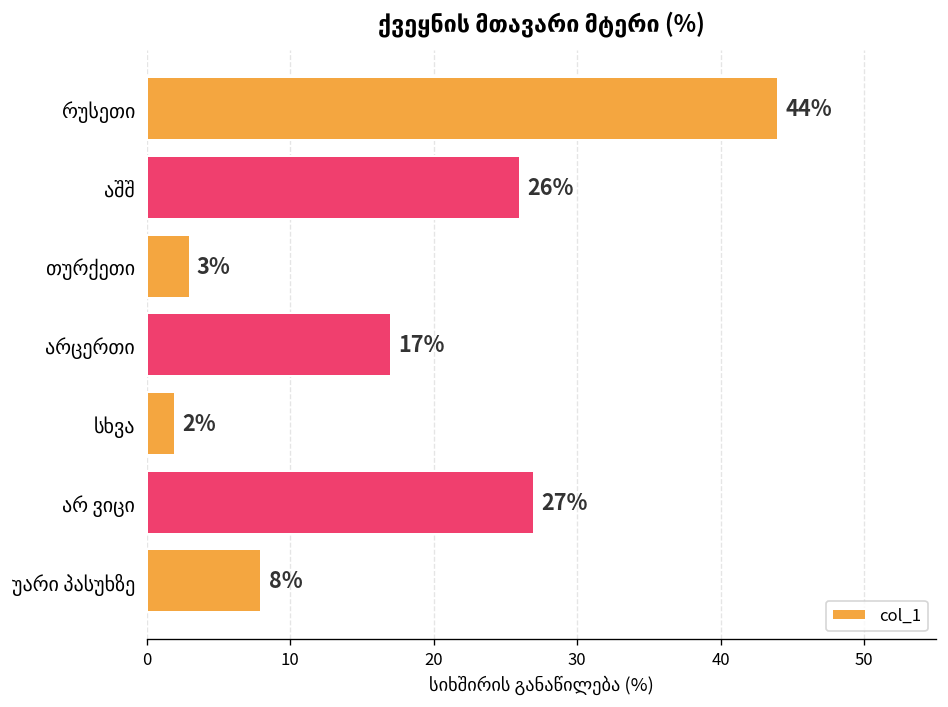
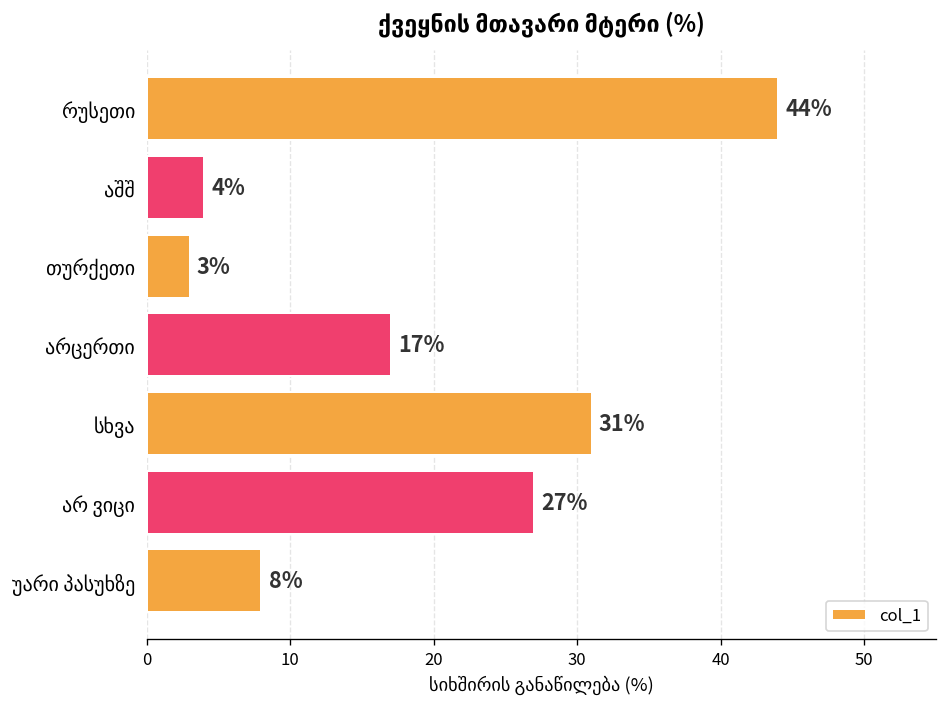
  {
    "რუსეთი": "44%",
-   "აშშ": "26%",
+   "აშშ": "4%",
    "თურქეთი": "3%",
    "არცერთი": "17%",
-   "სხვა": "2%",
+   "სხვა": "31%",
    "არ ვიცი": "27%",
    "უარი პასუხზე": "8%"
  }
